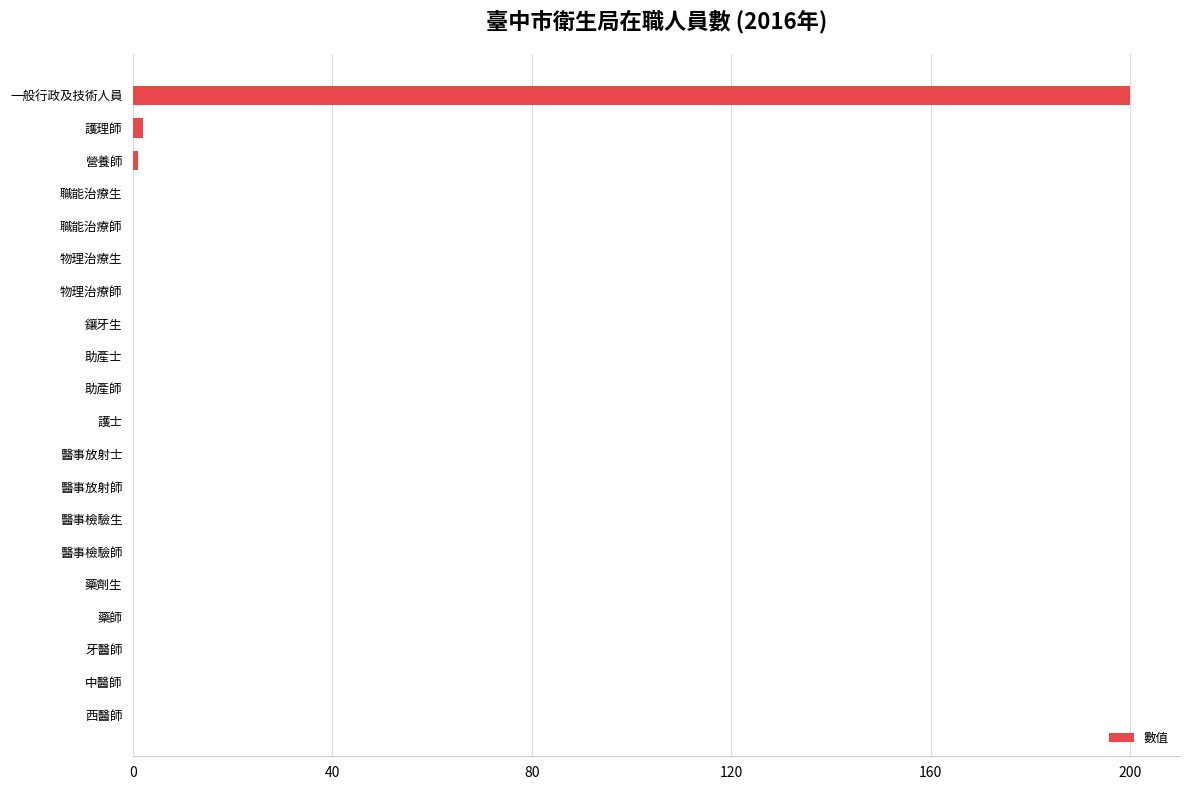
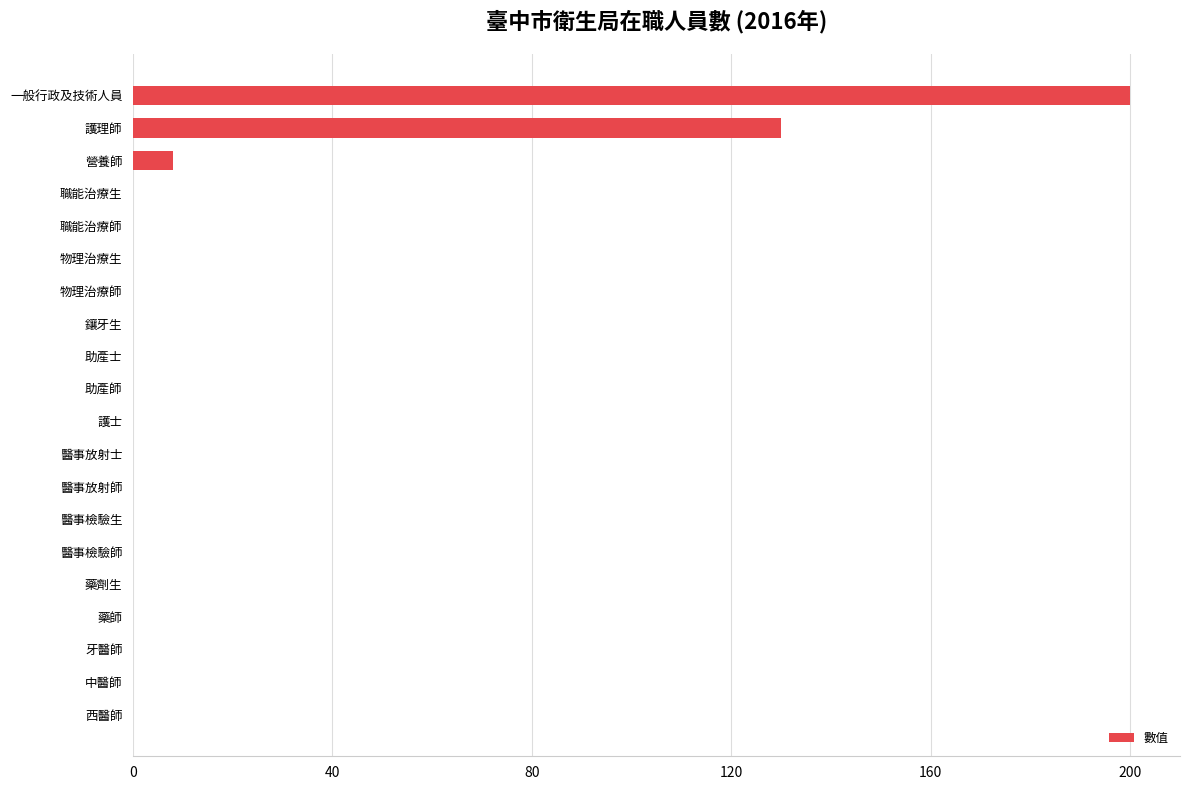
  {
    "一般行政及技術人員": 200,
-   "護理師": 2,
-   "營養師": 1,
+   "護理師": 130,
+   "營養師": 8,
    "職能治療生": 0,
    "職能治療師": 0,
    "物理治療生": 0,
    "物理治療師": 0,
    "鑲牙生": 0,
    "助產士": 0,
    "助產師": 0,
    "護士": 0,
    "醫事放射士": 0,
    "醫事放射師": 0,
    "醫事檢驗生": 0,
    "醫事檢驗師": 0,
    "藥劑生": 0,
    "藥師": 0,
    "牙醫師": 0,
    "中醫師": 0,
    "西醫師": 0
  }
